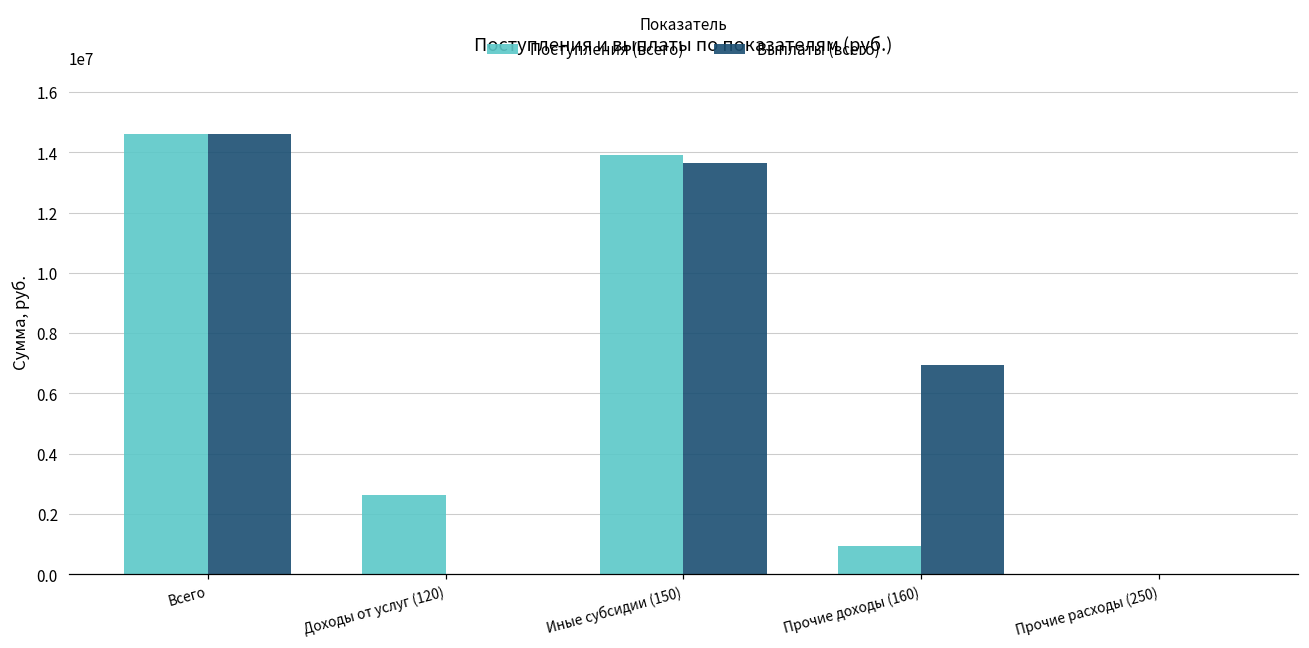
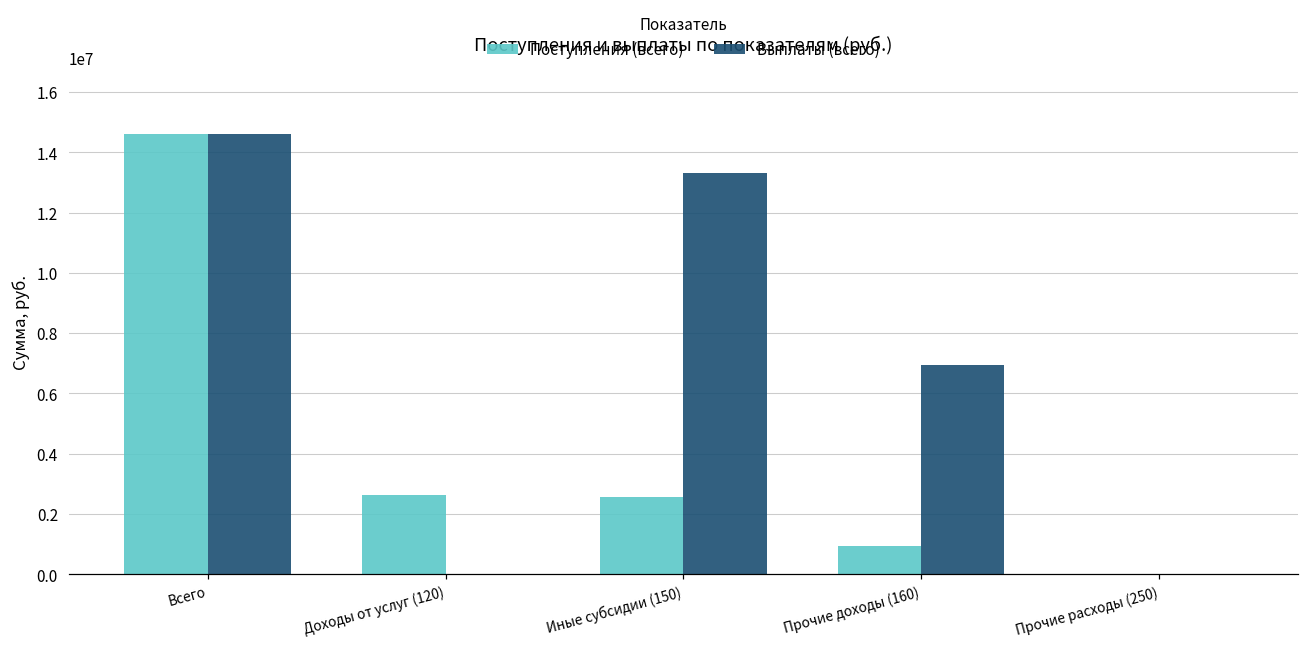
  {
    "Поступления (всего)": {
      "Всего": 14600000,
      "Доходы от услуг (120)": 2600000,
-     "Иные субсидии (150)": 13900000,
+     "Иные субсидии (150)": 2600000,
      "Прочие доходы (160)": 900000,
      "Прочие расходы (250)": 0
    },
    "Выплаты (всего)": {
      "Всего": 14600000,
      "Доходы от услуг (120)": 0,
-     "Иные субсидии (150)": 13600000,
+     "Иные субсидии (150)": 13300000,
      "Прочие доходы (160)": 6900000,
      "Прочие расходы (250)": 0
    }
  }
